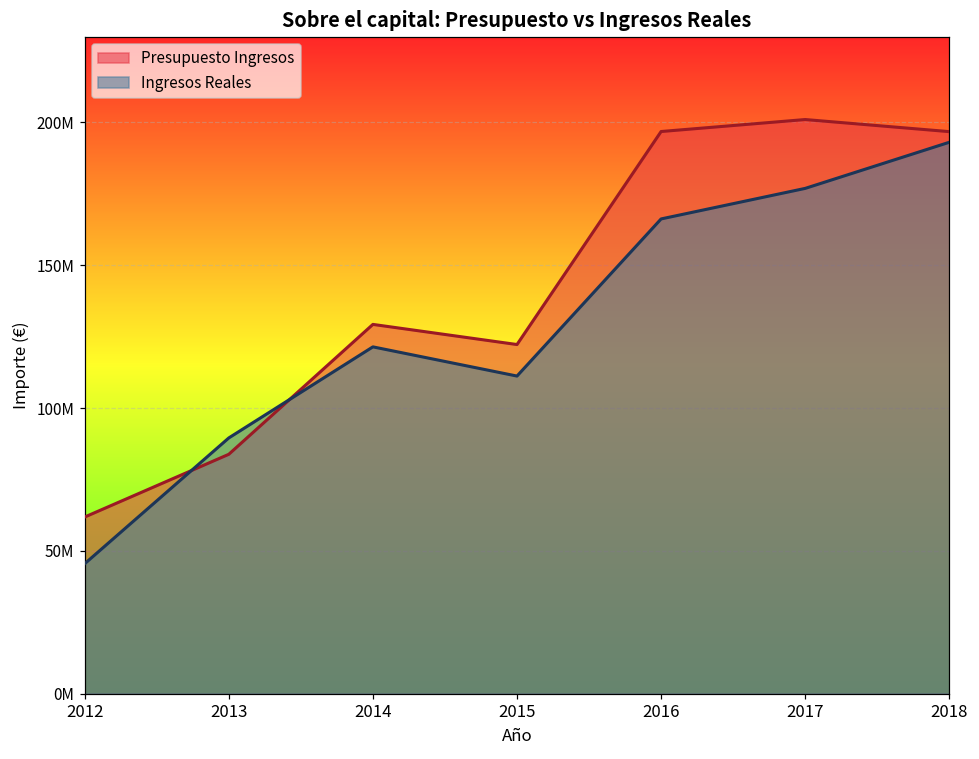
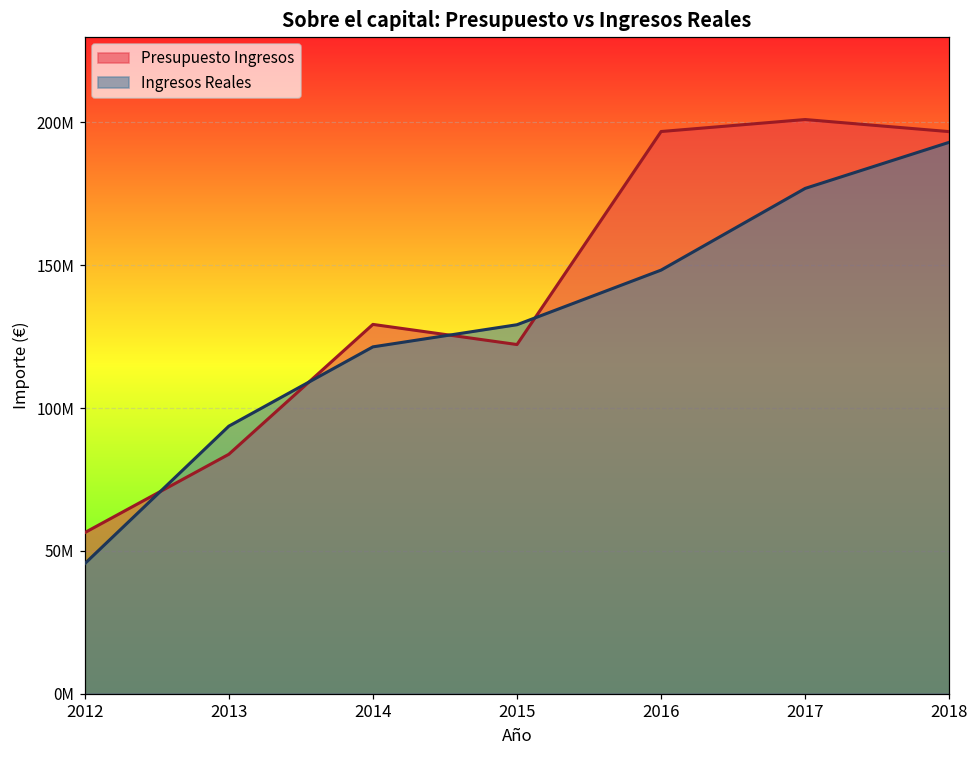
  {
    "Presupuesto Ingresos": {
-     "2012": 62000000,
+     "2012": 56000000,
      "2013": 84000000,
      "2014": 129000000,
      "2015": 122000000,
      "2016": 197000000,
      "2017": 201000000,
      "2018": 197000000
    },
    "Ingresos Reales": {
      "2012": 46000000,
-     "2013": 90000000,
+     "2013": 94000000,
      "2014": 121000000,
-     "2015": 111000000,
-     "2016": 166000000,
+     "2015": 129000000,
+     "2016": 148000000,
      "2017": 177000000,
      "2018": 193000000
    }
  }
